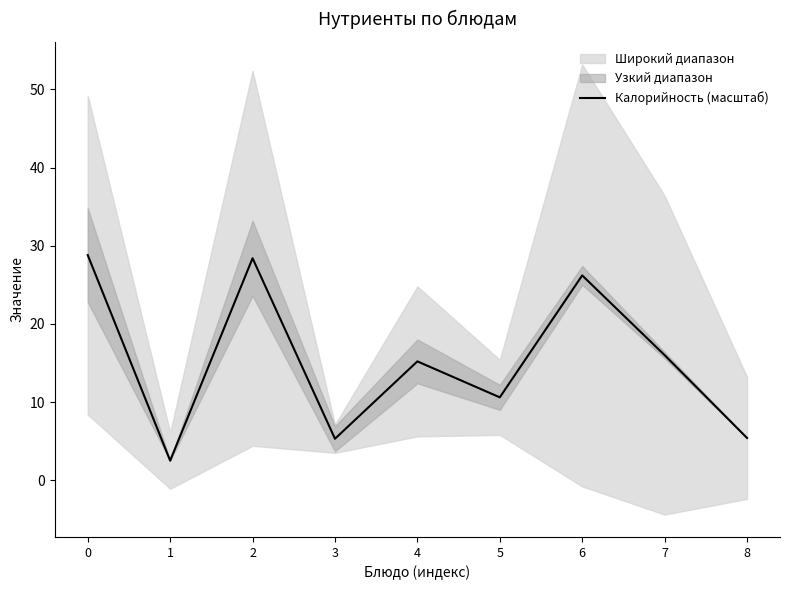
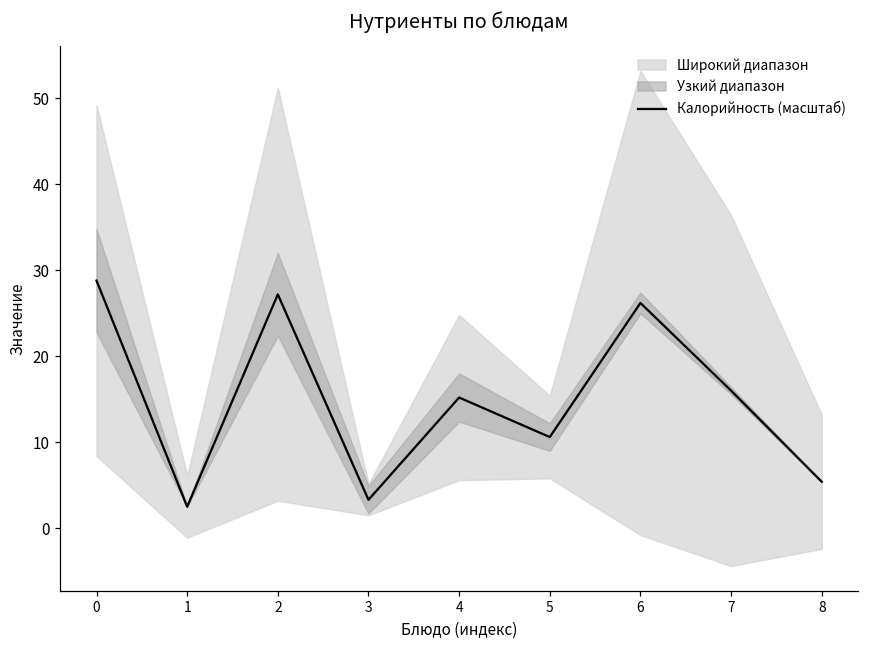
  {
    "Калорийность (масштаб)": {
      "0": 29,
-     "2": 28,
-     "3": 5,
+     "2": 27,
+     "3": 3,
      "4": 15,
      "5": 11,
      "6": 26,
      "7": 16
    }
  }
